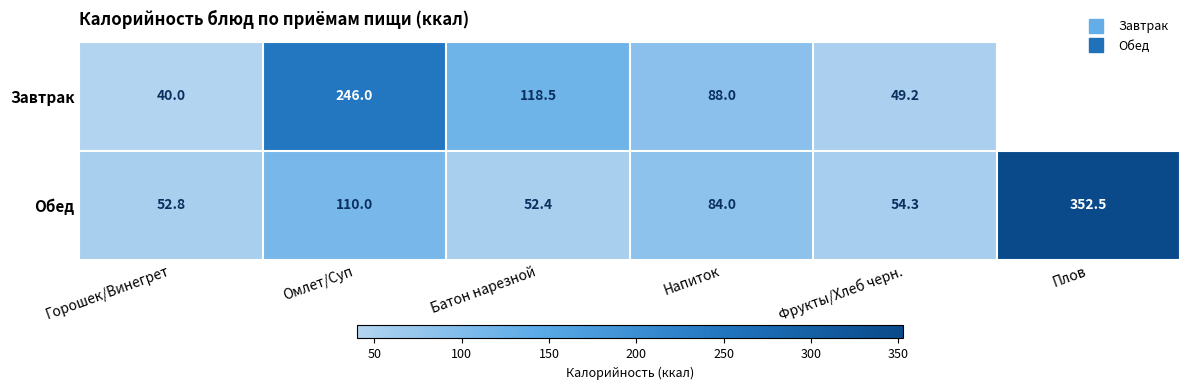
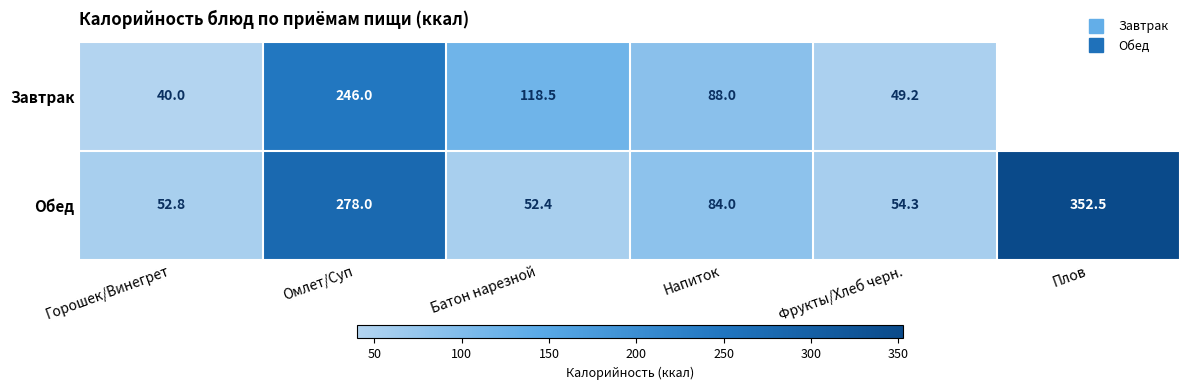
  {
    "Завтрак": {
      "Горошек/Винегрет": 40.0,
      "Омлет/Суп": 246.0,
      "Батон нарезной": 118.5,
      "Напиток": 88.0,
      "Фрукты/Хлеб черн.": 49.2
    },
    "Обед": {
      "Горошек/Винегрет": 52.8,
-     "Омлет/Суп": 110.0,
+     "Омлет/Суп": 278.0,
      "Батон нарезной": 52.4,
      "Напиток": 84.0,
      "Фрукты/Хлеб черн.": 54.3,
      "Плов": 352.5
    }
  }
